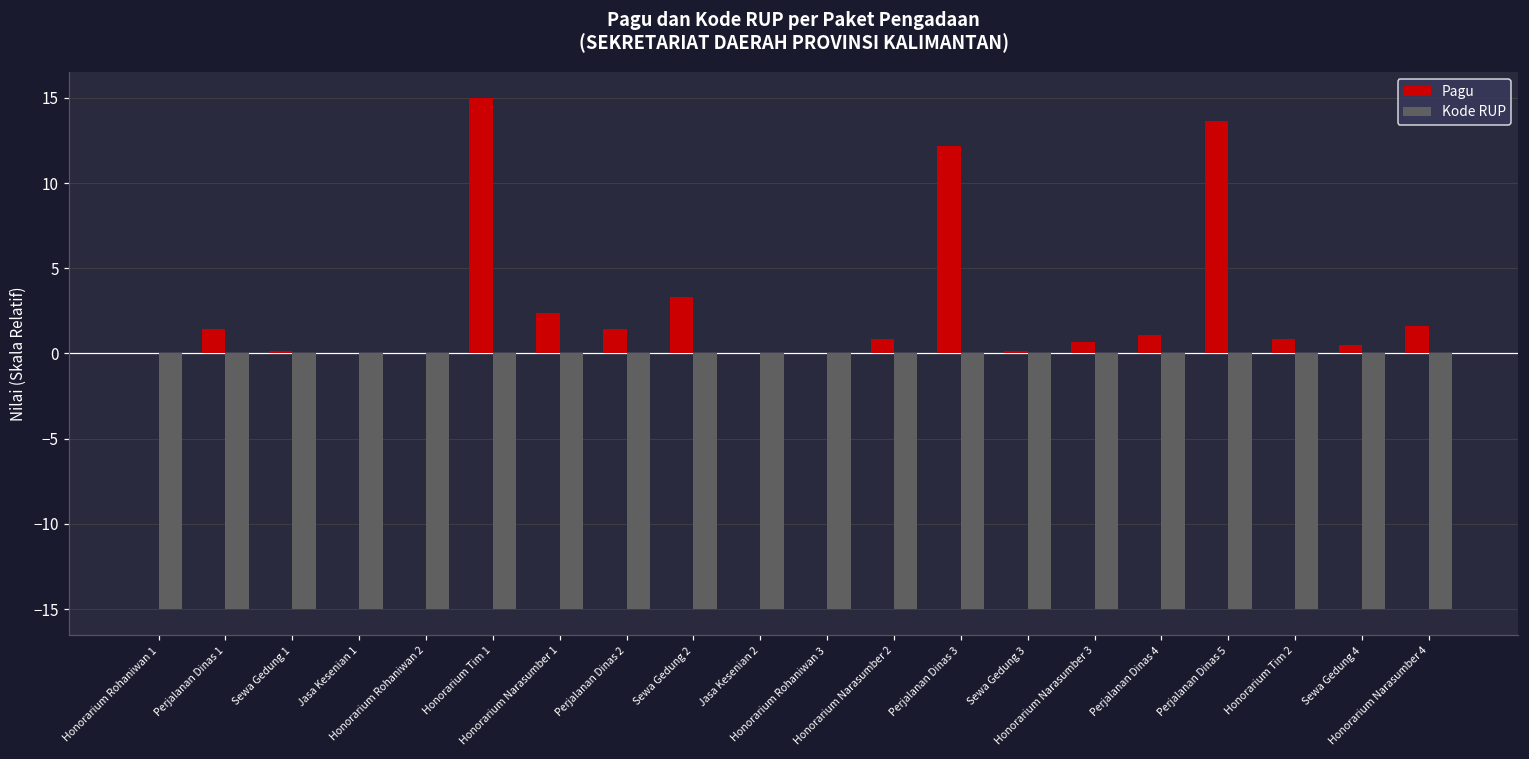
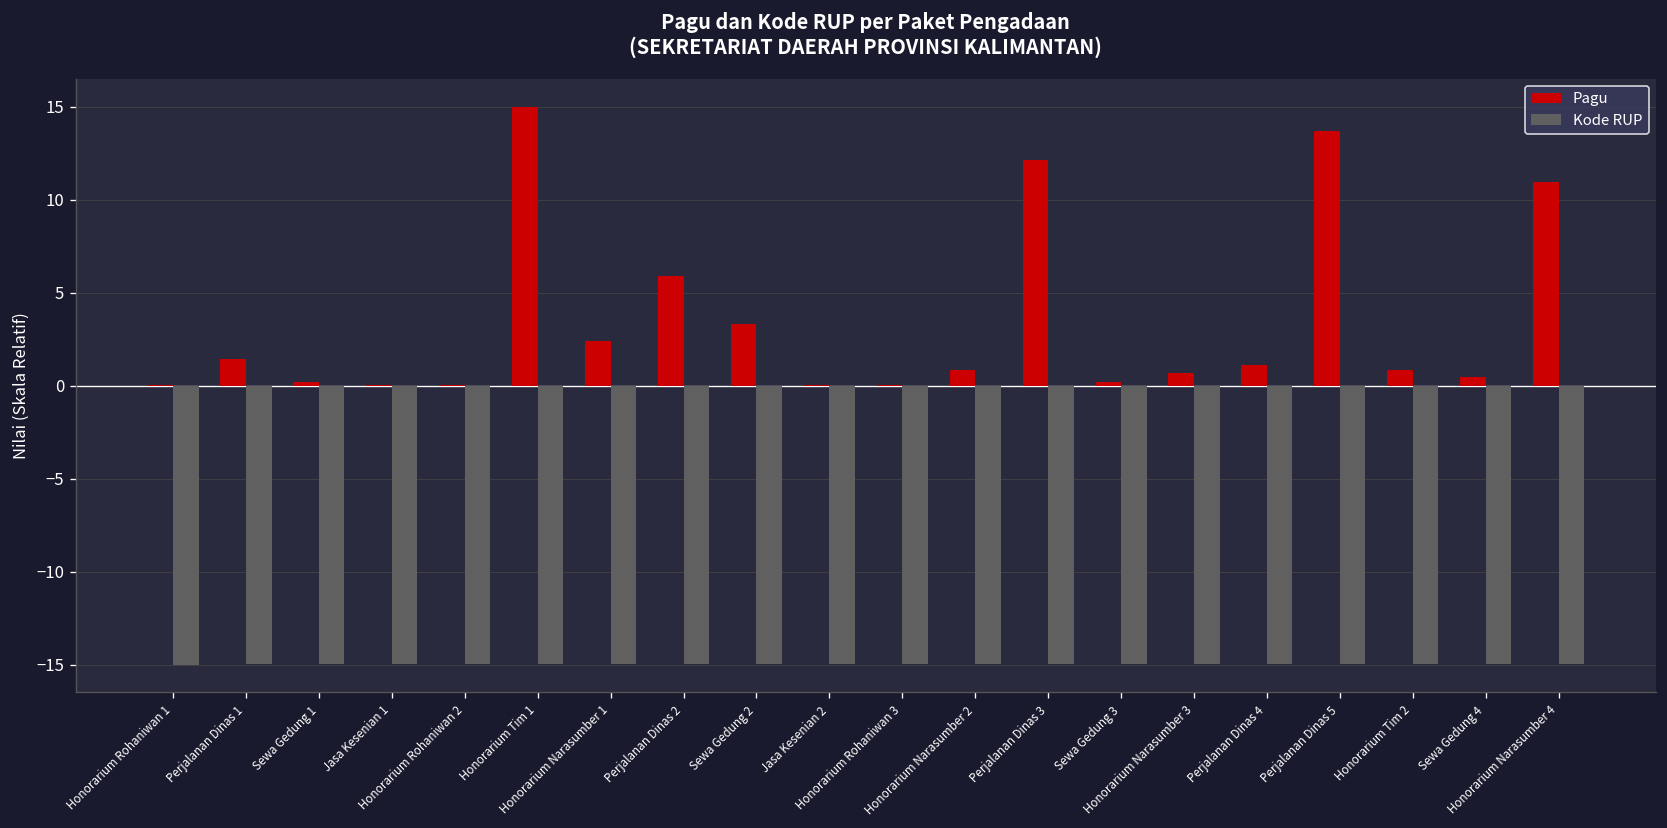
  {
    "Pagu": {
      "Perjalanan Dinas 1": 1.4,
      "Sewa Gedung 1": 0.2,
      "Honorarium Tim 1": 15.0,
      "Honorarium Narasumber 1": 2.4,
-     "Perjalanan Dinas 2": 1.4,
+     "Perjalanan Dinas 2": 5.9,
      "Sewa Gedung 2": 3.3,
      "Honorarium Narasumber 2": 0.8,
      "Perjalanan Dinas 3": 12.2,
      "Sewa Gedung 3": 0.2,
      "Honorarium Narasumber 3": 0.7,
      "Perjalanan Dinas 4": 1.1,
      "Perjalanan Dinas 5": 13.7,
      "Honorarium Tim 2": 0.8,
      "Sewa Gedung 4": 0.5,
-     "Honorarium Narasumber 4": 1.6
+     "Honorarium Narasumber 4": 11.0
    },
    "Kode RUP": {
      "Honorarium Rohaniwan 1": -15.0,
      "Perjalanan Dinas 1": -15.0,
      "Sewa Gedung 1": -15.0,
      "Jasa Kesenian 1": -15.0,
      "Honorarium Rohaniwan 2": -15.0,
      "Honorarium Tim 1": -15.0,
      "Honorarium Narasumber 1": -15.0,
      "Perjalanan Dinas 2": -15.0,
      "Sewa Gedung 2": -15.0,
      "Jasa Kesenian 2": -15.0,
      "Honorarium Rohaniwan 3": -15.0,
      "Honorarium Narasumber 2": -15.0,
      "Perjalanan Dinas 3": -15.0,
      "Sewa Gedung 3": -15.0,
      "Honorarium Narasumber 3": -15.0,
      "Perjalanan Dinas 4": -15.0,
      "Perjalanan Dinas 5": -15.0,
      "Honorarium Tim 2": -15.0,
      "Sewa Gedung 4": -15.0,
      "Honorarium Narasumber 4": -15.0
    }
  }
